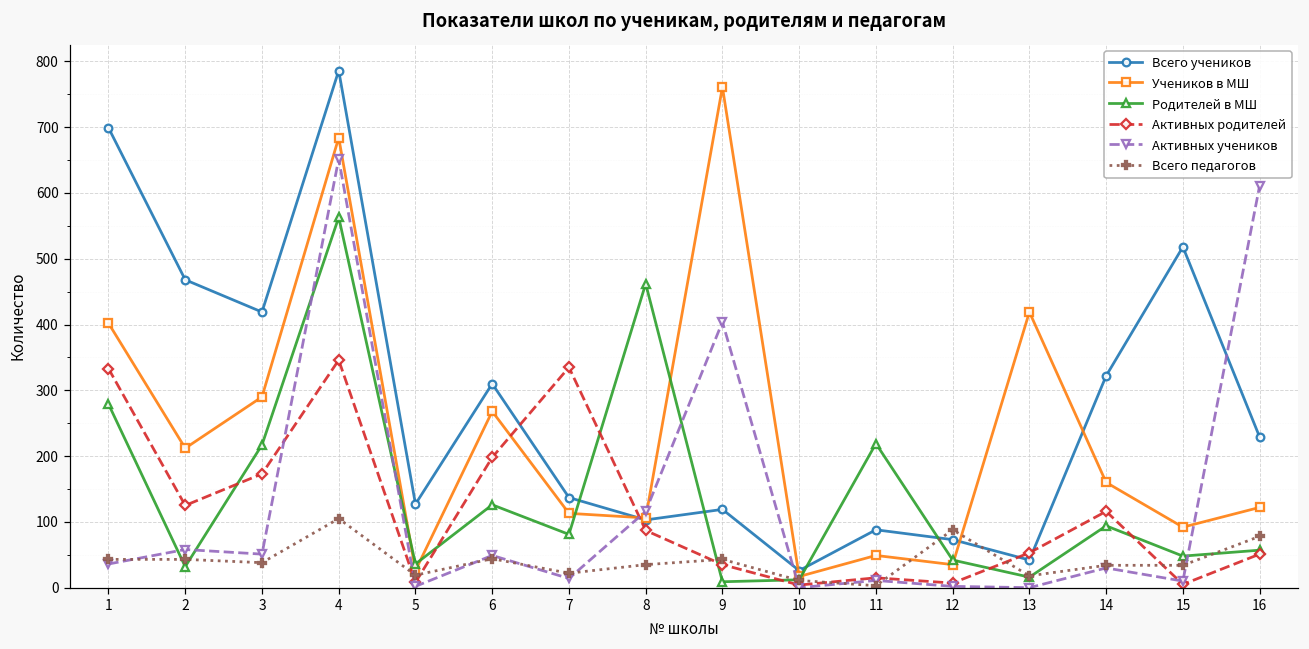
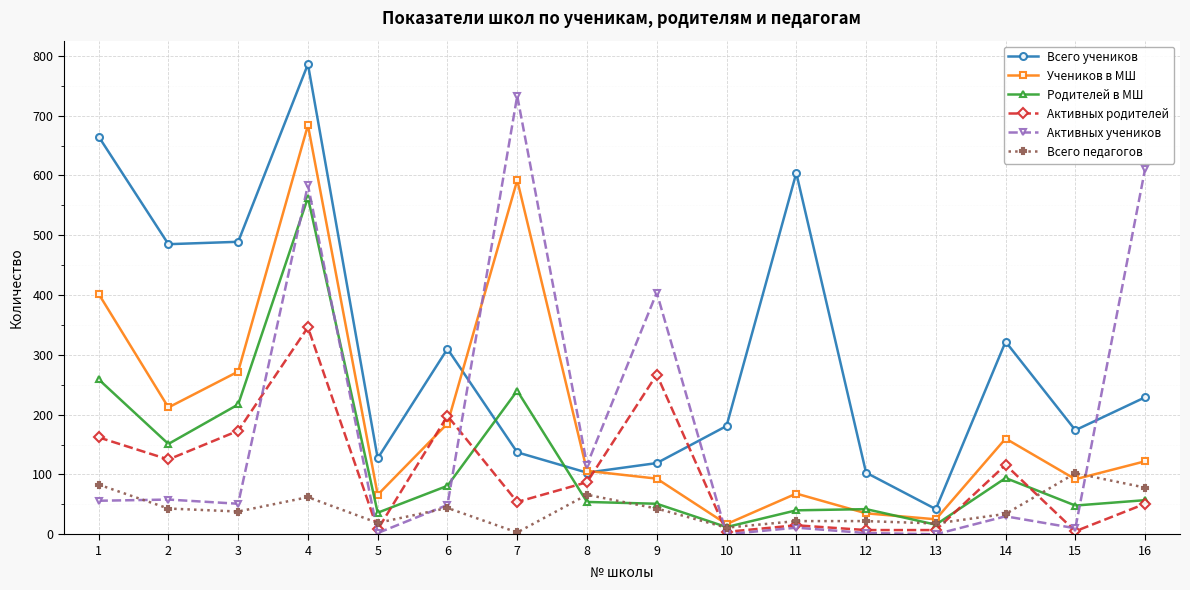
  {
    "Всего учеников": {
-     "1": 700,
-     "2": 470,
-     "3": 420,
+     "1": 670,
+     "2": 490,
+     "3": 490,
      "4": 790,
      "5": 130,
      "6": 310,
      "7": 140,
      "9": 120,
-     "10": 30,
-     "11": 90,
-     "12": 70,
+     "10": 180,
+     "11": 600,
+     "12": 100,
      "13": 40,
      "14": 320,
-     "15": 520,
+     "15": 170,
      "16": 230
    },
    "Учеников в МШ": {
      "1": 400,
      "2": 210,
-     "3": 290,
+     "3": 270,
      "4": 680,
-     "5": 30,
-     "6": 270,
-     "7": 110,
-     "9": 760,
+     "5": 70,
+     "6": 190,
+     "7": 590,
+     "9": 90,
      "10": 20,
-     "11": 50,
+     "11": 70,
      "12": 40,
-     "13": 420,
+     "13": 30,
      "14": 160,
      "15": 90,
      "16": 120
    },
    "Родителей в МШ": {
-     "1": 280,
-     "2": 30,
+     "1": 260,
+     "2": 150,
      "3": 220,
      "4": 560,
      "5": 40,
-     "6": 130,
-     "7": 80,
-     "8": 460,
-     "9": 10,
-     "11": 220,
+     "6": 80,
+     "7": 240,
+     "8": 50,
+     "9": 50,
+     "11": 40,
      "12": 40,
      "14": 90,
      "15": 50,
      "16": 60
    },
    "Активных родителей": {
-     "1": 330,
+     "1": 160,
      "2": 130,
      "3": 170,
      "4": 350,
      "5": 10,
      "6": 200,
-     "7": 340,
+     "7": 50,
      "8": 90,
-     "9": 40,
+     "9": 270,
      "12": 10,
-     "13": 50,
+     "13": 10,
      "14": 120,
      "15": 10,
      "16": 50
    },
    "Активных учеников": {
-     "1": 40,
+     "1": 60,
      "2": 60,
      "3": 50,
-     "4": 650,
+     "4": 580,
      "5": 0,
      "6": 50,
-     "7": 10,
+     "7": 730,
      "8": 120,
      "9": 400,
      "12": 0,
      "13": 0,
      "15": 10,
      "16": 610
    },
    "Всего педагогов": {
-     "1": 40,
+     "1": 80,
      "2": 40,
      "3": 40,
-     "4": 110,
+     "4": 60,
      "5": 20,
      "6": 40,
-     "7": 20,
-     "8": 40,
+     "7": 0,
+     "8": 70,
      "9": 40,
-     "11": 0,
-     "12": 90,
-     "15": 30,
+     "11": 20,
+     "12": 20,
+     "15": 100,
      "16": 80
    }
  }
